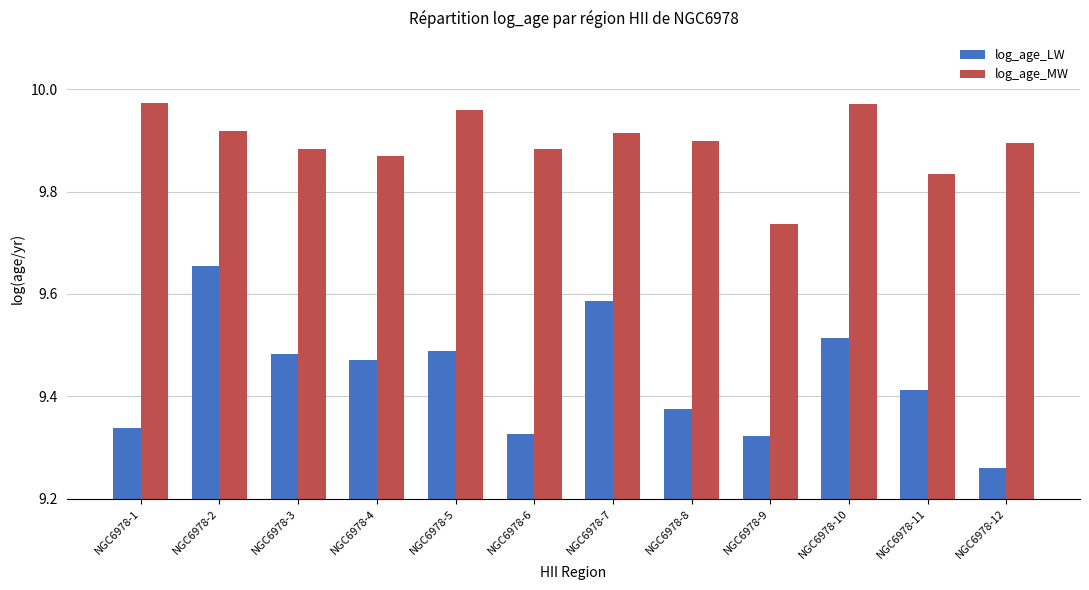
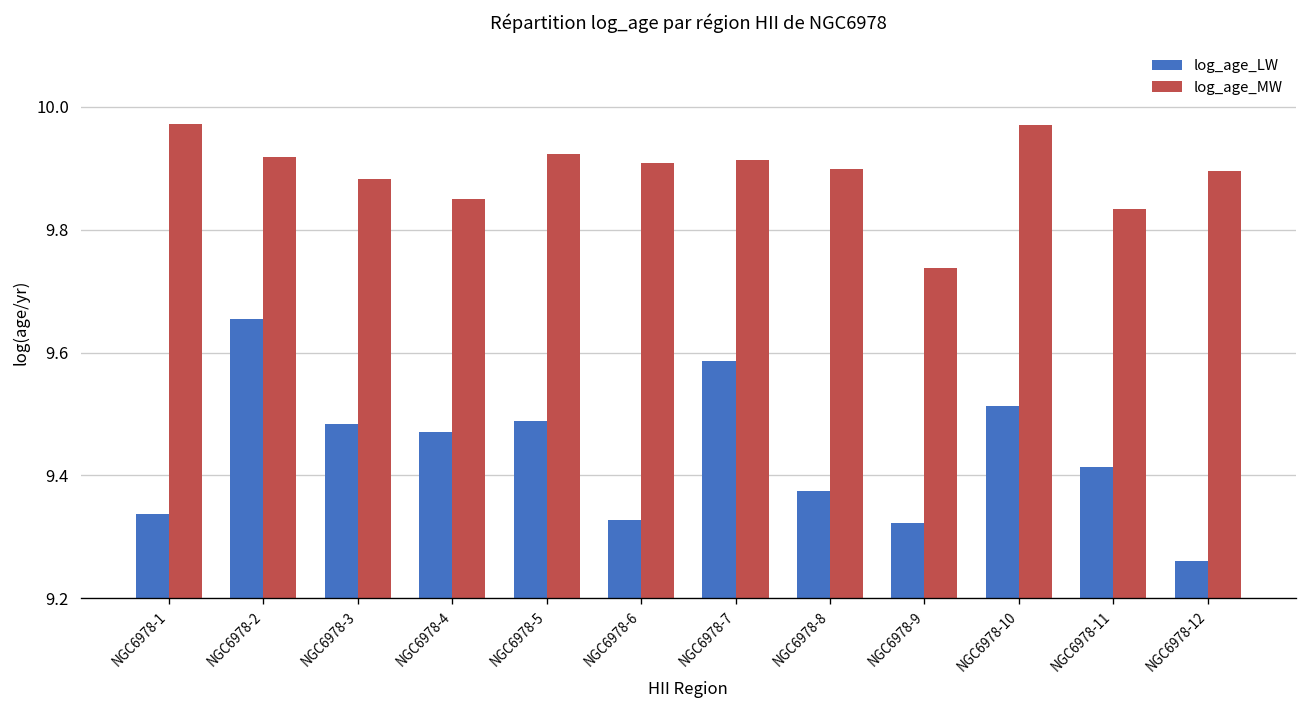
  {
    "log_age_LW": {
      "NGC6978-1": 9.34,
      "NGC6978-2": 9.65,
      "NGC6978-3": 9.48,
      "NGC6978-4": 9.47,
      "NGC6978-5": 9.49,
      "NGC6978-6": 9.33,
      "NGC6978-7": 9.59,
      "NGC6978-8": 9.38,
      "NGC6978-9": 9.32,
      "NGC6978-10": 9.51,
      "NGC6978-11": 9.41,
      "NGC6978-12": 9.26
    },
    "log_age_MW": {
      "NGC6978-1": 9.97,
      "NGC6978-2": 9.92,
      "NGC6978-3": 9.88,
-     "NGC6978-4": 9.87,
-     "NGC6978-5": 9.96,
-     "NGC6978-6": 9.88,
+     "NGC6978-4": 9.85,
+     "NGC6978-5": 9.92,
+     "NGC6978-6": 9.91,
      "NGC6978-7": 9.91,
      "NGC6978-8": 9.90,
      "NGC6978-9": 9.74,
      "NGC6978-10": 9.97,
      "NGC6978-11": 9.83,
      "NGC6978-12": 9.90
    }
  }
